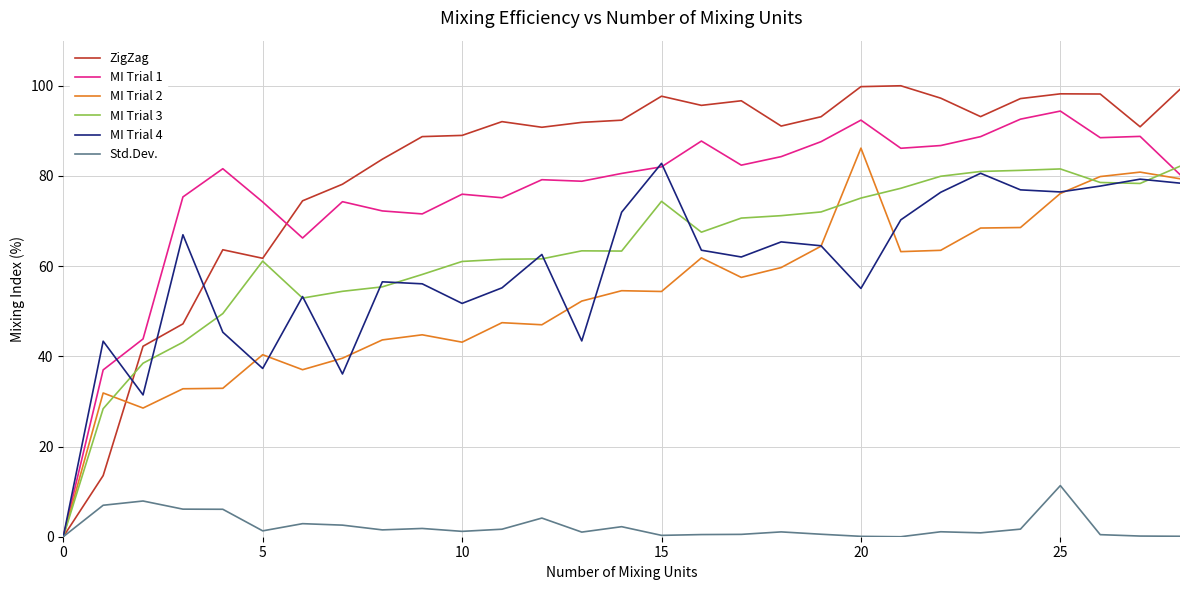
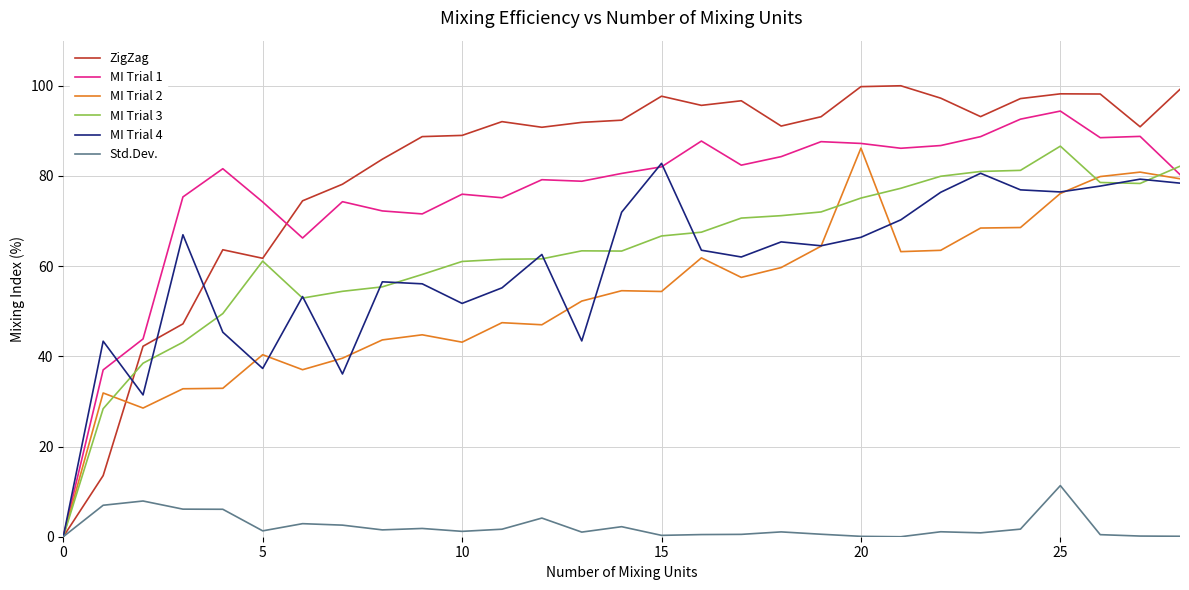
  {
    "ZigZag": {
      "5": 62,
      "10": 89,
      "15": 98,
      "20": 100,
      "25": 98
    },
    "MI Trial 1": {
      "5": 74,
      "10": 76,
      "15": 82,
-     "20": 92,
+     "20": 87,
      "25": 94
    },
    "MI Trial 2": {
      "5": 40,
      "10": 43,
      "15": 54,
      "20": 86
    },
    "MI Trial 3": {
      "5": 61,
      "10": 61,
-     "15": 74,
+     "15": 67,
      "20": 75,
-     "25": 82
+     "25": 87
    },
    "MI Trial 4": {
      "5": 37,
      "10": 52,
      "15": 83,
-     "20": 55
+     "20": 66
    },
    "Std.Dev.": {
      "5": 1,
      "10": 1,
      "15": 0,
      "20": 0,
      "25": 11
    }
  }
